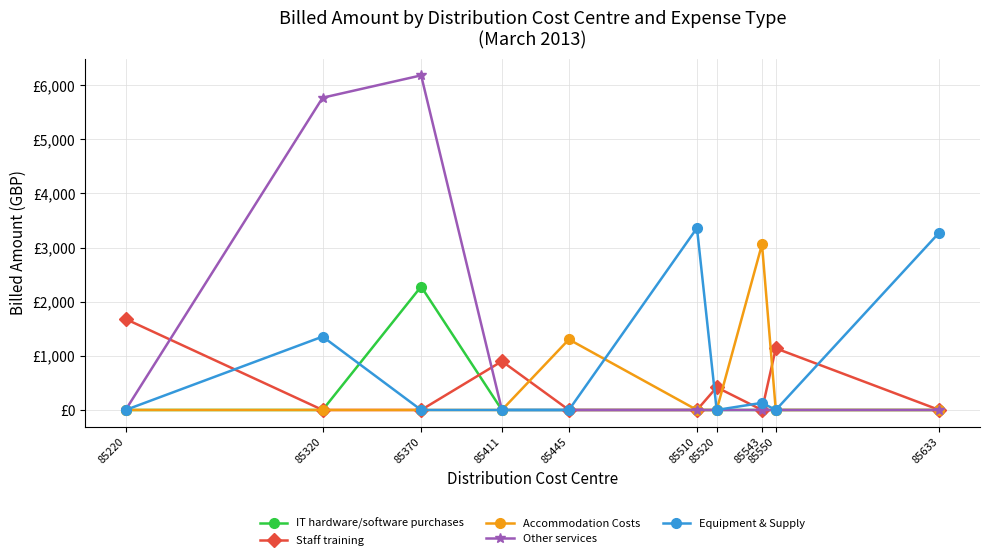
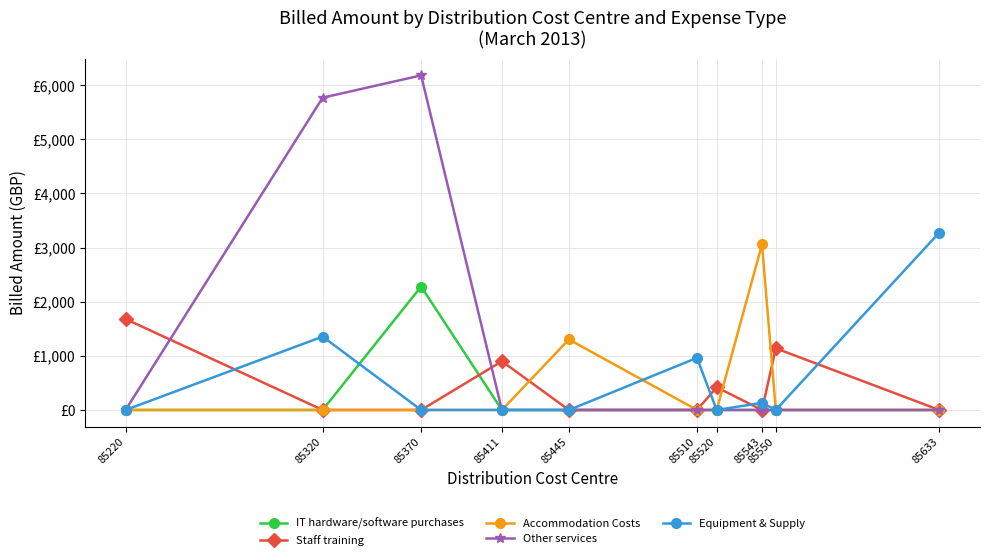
  {
    "IT hardware/software purchases": {
      "85370": "£2,300"
    },
    "Staff training": {
      "85220": "£1,700",
      "85411": "£900",
      "85520": "£400",
      "85550": "£1,100"
    },
    "Accommodation Costs": {
      "85445": "£1,300",
      "85543": "£3,100"
    },
    "Other services": {
      "85320": "£5,800",
      "85370": "£6,200"
    },
    "Equipment & Supply": {
      "85320": "£1,400",
-     "85510": "£3,400",
+     "85510": "£1,000",
      "85543": "£100",
      "85633": "£3,300"
    }
  }
